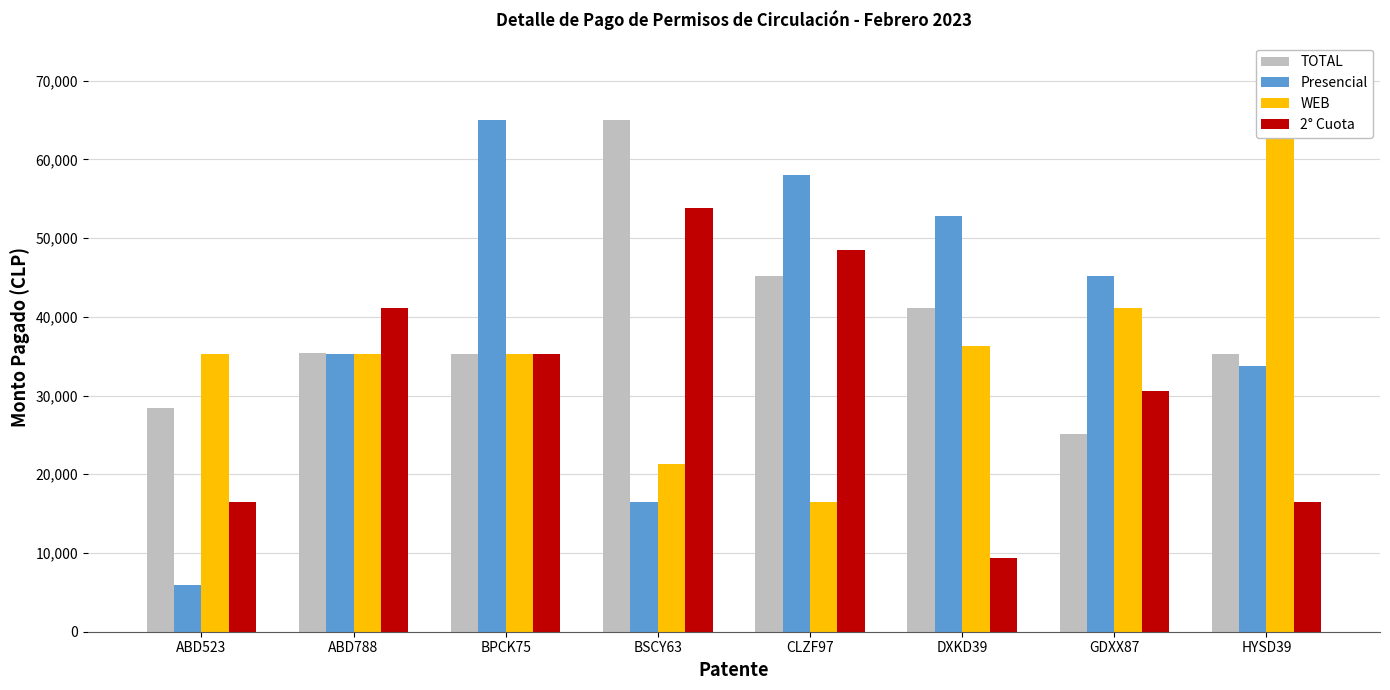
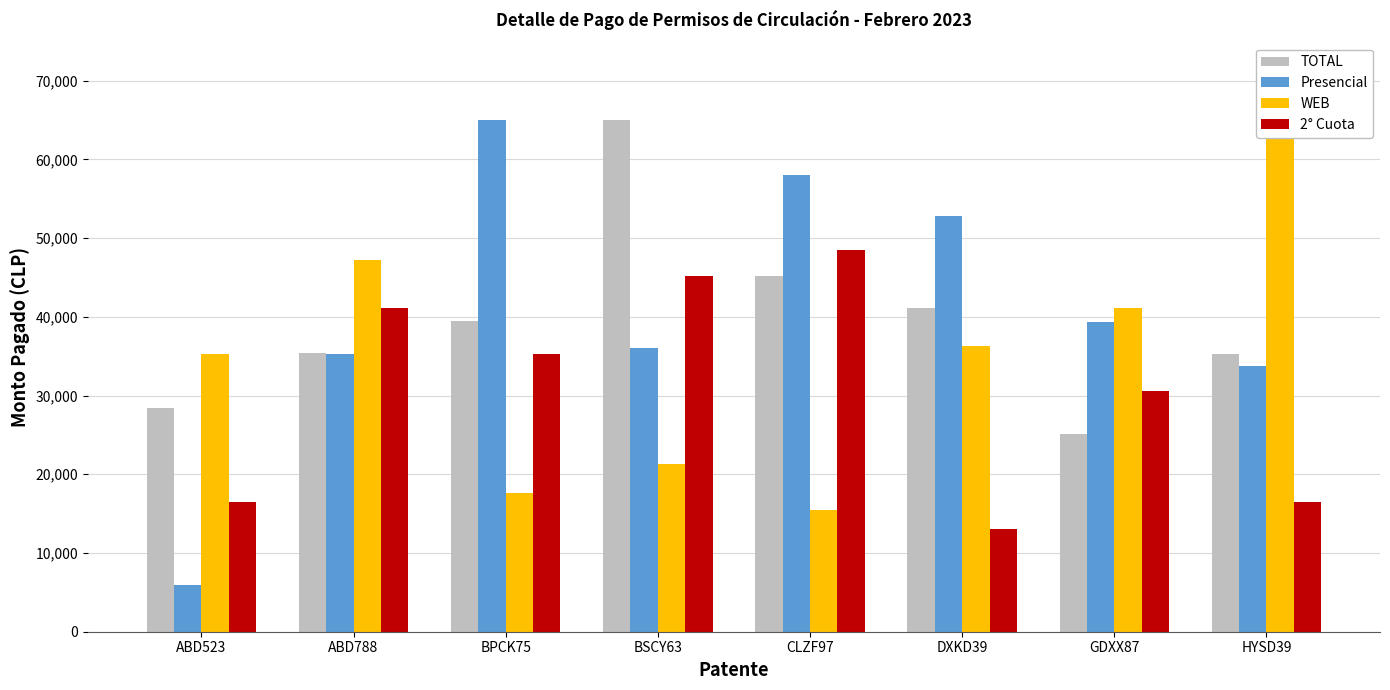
  {
    "TOTAL": {
      "ABD523": "28,000",
      "ABD788": "35,000",
-     "BPCK75": "35,000",
+     "BPCK75": "39,000",
      "BSCY63": "65,000",
      "CLZF97": "45,000",
      "DXKD39": "41,000",
      "GDXX87": "25,000",
      "HYSD39": "35,000"
    },
    "Presencial": {
      "ABD523": "6,000",
      "ABD788": "35,000",
      "BPCK75": "65,000",
-     "BSCY63": "17,000",
+     "BSCY63": "36,000",
      "CLZF97": "58,000",
      "DXKD39": "53,000",
-     "GDXX87": "45,000",
+     "GDXX87": "39,000",
      "HYSD39": "34,000"
    },
    "WEB": {
      "ABD523": "35,000",
-     "ABD788": "35,000",
-     "BPCK75": "35,000",
+     "ABD788": "47,000",
+     "BPCK75": "18,000",
      "BSCY63": "21,000",
-     "CLZF97": "17,000",
+     "CLZF97": "15,000",
      "DXKD39": "36,000",
      "GDXX87": "41,000"
    },
    "2° Cuota": {
      "ABD523": "17,000",
      "ABD788": "41,000",
      "BPCK75": "35,000",
-     "BSCY63": "54,000",
+     "BSCY63": "45,000",
      "CLZF97": "48,000",
-     "DXKD39": "9,000",
+     "DXKD39": "13,000",
      "GDXX87": "31,000",
      "HYSD39": "17,000"
    }
  }
